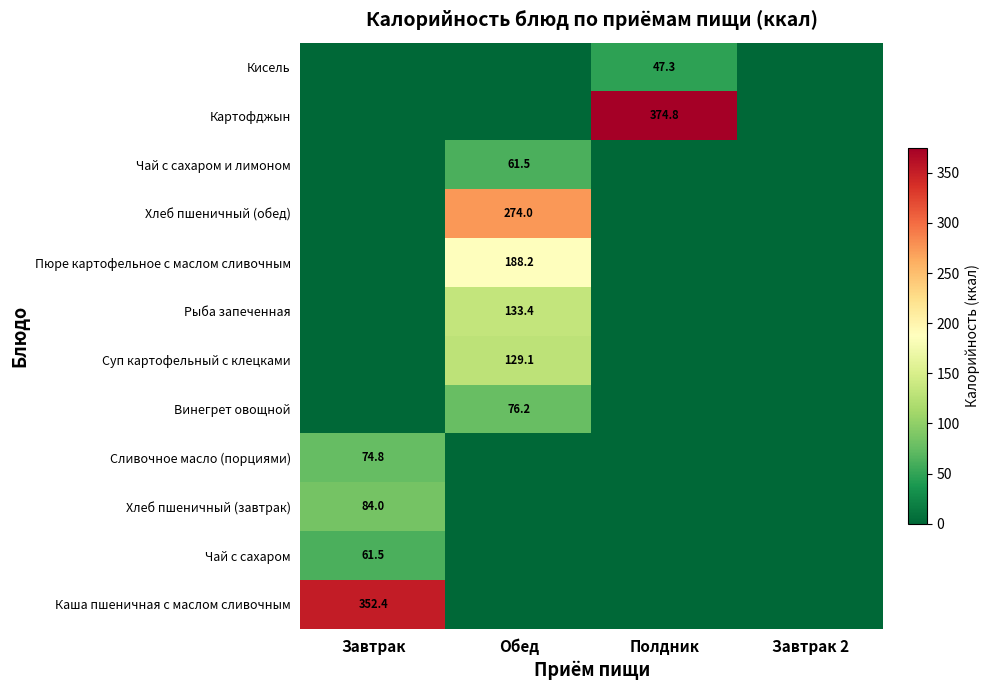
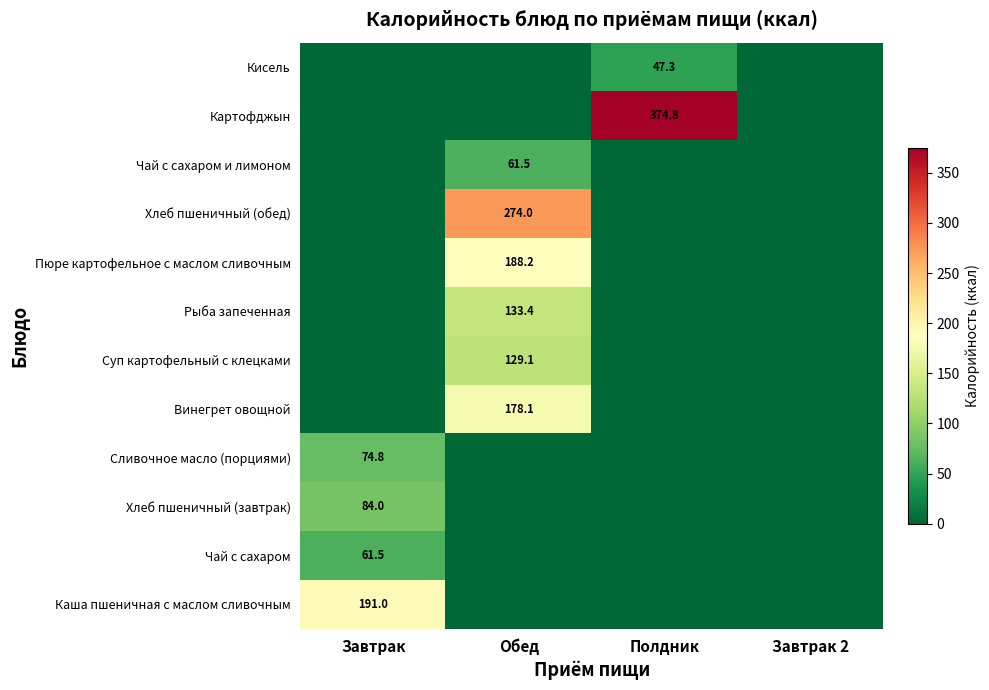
  {
    "Кисель": {
      "Полдник": 47.3
    },
    "Картофджын": {
      "Полдник": 374.8
    },
    "Чай с сахаром и лимоном": {
      "Обед": 61.5
    },
    "Хлеб пшеничный (обед)": {
      "Обед": 274.0
    },
    "Пюре картофельное с маслом сливочным": {
      "Обед": 188.2
    },
    "Рыба запеченная": {
      "Обед": 133.4
    },
    "Суп картофельный с клецками": {
      "Обед": 129.1
    },
    "Винегрет овощной": {
-     "Обед": 76.2
+     "Обед": 178.1
    },
    "Сливочное масло (порциями)": {
      "Завтрак": 74.8
    },
    "Хлеб пшеничный (завтрак)": {
      "Завтрак": 84.0
    },
    "Чай с сахаром": {
      "Завтрак": 61.5
    },
    "Каша пшеничная с маслом сливочным": {
-     "Завтрак": 352.4
+     "Завтрак": 191.0
    }
  }
